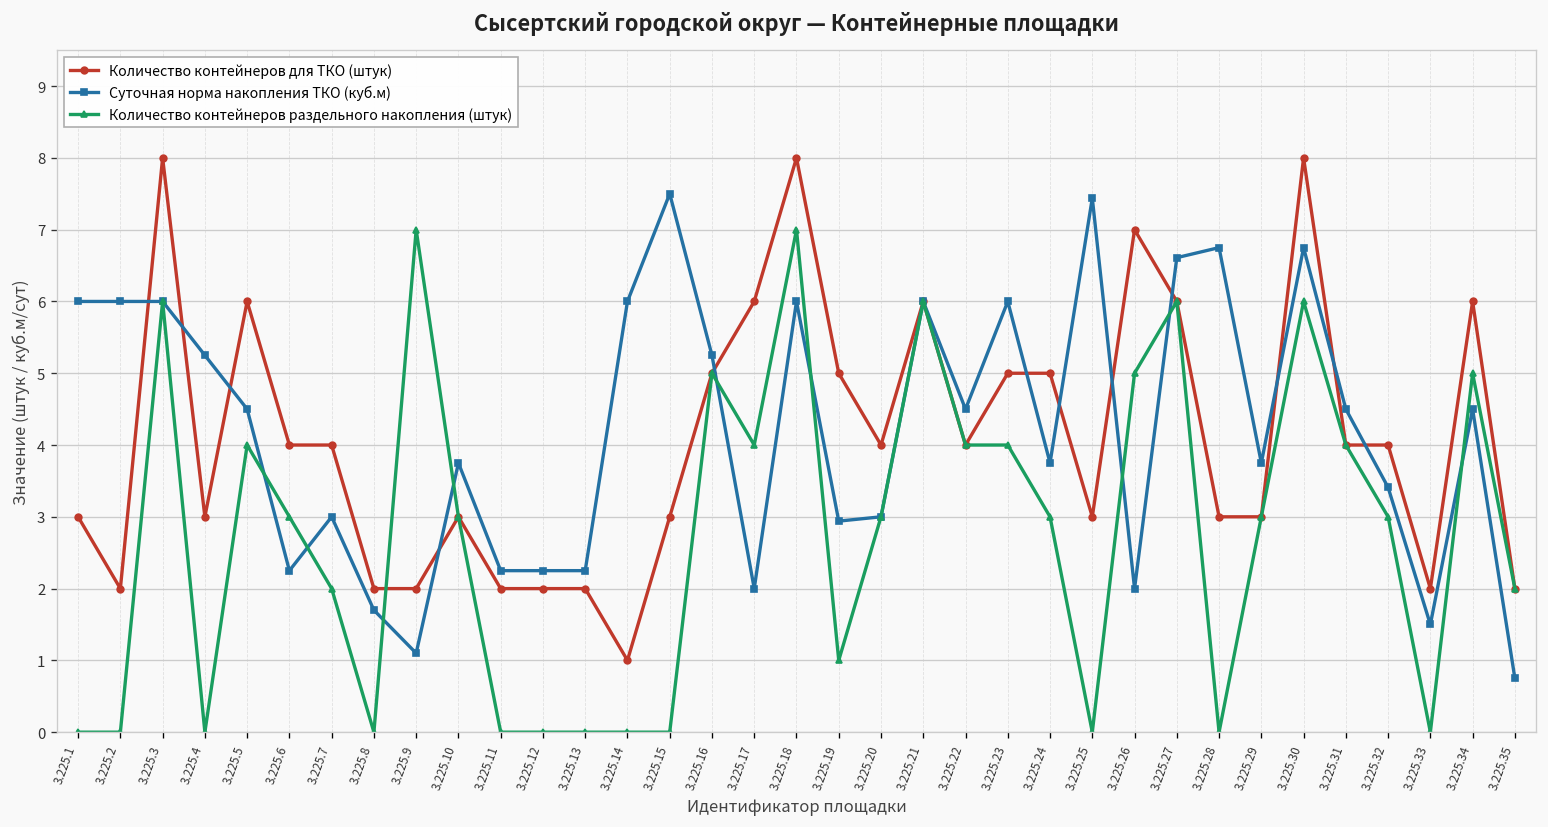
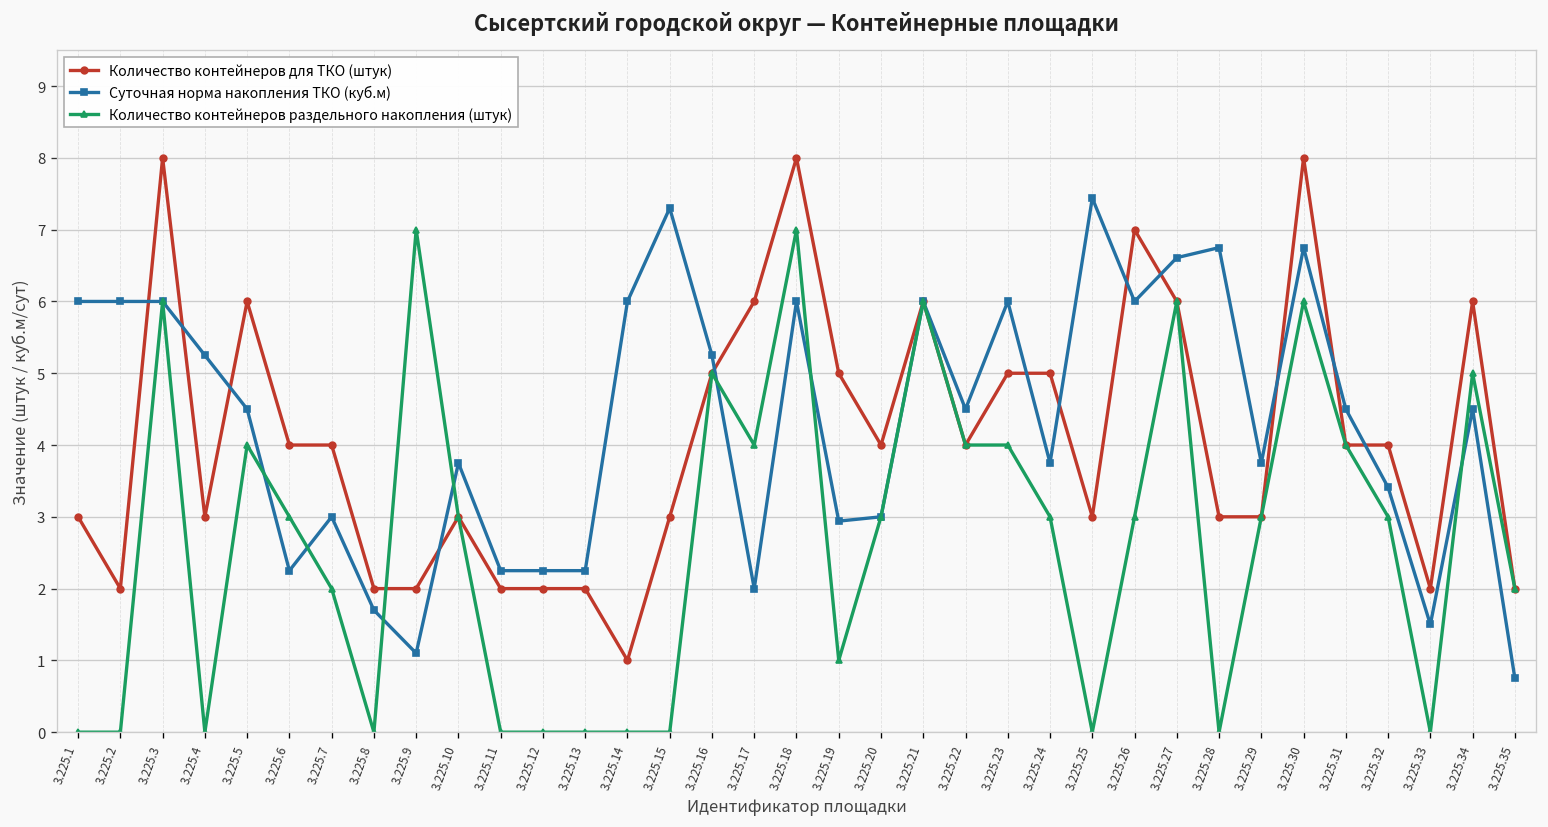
  {
    "Количество контейнеров для ТКО (штук)": {
      "3.225.1": 3.0,
      "3.225.2": 2.0,
      "3.225.3": 8.0,
      "3.225.4": 3.0,
      "3.225.5": 6.0,
      "3.225.6": 4.0,
      "3.225.7": 4.0,
      "3.225.8": 2.0,
      "3.225.9": 2.0,
      "3.225.11": 2.0,
      "3.225.12": 2.0,
      "3.225.13": 2.0,
      "3.225.14": 1.0,
      "3.225.15": 3.0,
      "3.225.17": 6.0,
      "3.225.18": 8.0,
      "3.225.19": 5.0,
      "3.225.20": 4.0,
      "3.225.23": 5.0,
      "3.225.24": 5.0,
      "3.225.25": 3.0,
      "3.225.26": 7.0,
      "3.225.28": 3.0,
      "3.225.30": 8.0,
      "3.225.32": 4.0,
      "3.225.33": 2.0,
      "3.225.34": 6.0
    },
    "Суточная норма накопления ТКО (куб.м)": {
      "3.225.1": 6.0,
      "3.225.2": 6.0,
      "3.225.4": 5.3,
      "3.225.5": 4.5,
      "3.225.6": 2.3,
      "3.225.7": 3.0,
      "3.225.8": 1.7,
      "3.225.9": 1.1,
      "3.225.10": 3.8,
      "3.225.11": 2.3,
      "3.225.12": 2.3,
      "3.225.13": 2.3,
      "3.225.14": 6.0,
-     "3.225.15": 7.5,
+     "3.225.15": 7.3,
      "3.225.16": 5.3,
      "3.225.17": 2.0,
      "3.225.18": 6.0,
      "3.225.19": 2.9,
      "3.225.22": 4.5,
      "3.225.23": 6.0,
      "3.225.24": 3.8,
      "3.225.25": 7.4,
-     "3.225.26": 2,
+     "3.225.26": 6,
      "3.225.27": 6.6,
      "3.225.28": 6.8,
      "3.225.29": 3.8,
      "3.225.30": 6.8,
      "3.225.31": 4.5,
      "3.225.32": 3.4,
      "3.225.33": 1.5,
      "3.225.34": 4.5,
      "3.225.35": 0.8
    },
    "Количество контейнеров раздельного накопления (штук)": {
      "3.225.1": 0,
      "3.225.2": 0,
      "3.225.4": 0,
      "3.225.5": 4,
      "3.225.6": 3,
      "3.225.7": 2,
      "3.225.8": 0,
      "3.225.9": 7,
      "3.225.11": 0,
      "3.225.12": 0,
      "3.225.13": 0,
      "3.225.14": 0,
      "3.225.15": 0,
      "3.225.17": 4,
      "3.225.18": 7,
      "3.225.19": 1,
      "3.225.23": 4,
      "3.225.24": 3,
      "3.225.25": 0,
-     "3.225.26": 5,
+     "3.225.26": 3,
      "3.225.28": 0,
      "3.225.30": 6,
      "3.225.32": 3,
      "3.225.33": 0,
      "3.225.34": 5
    }
  }
